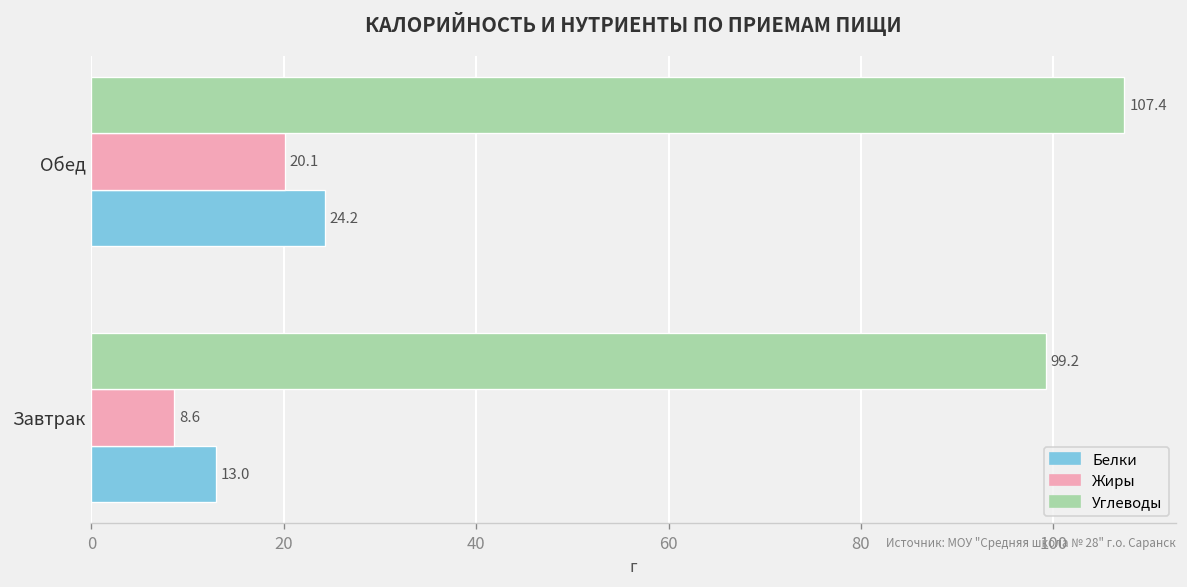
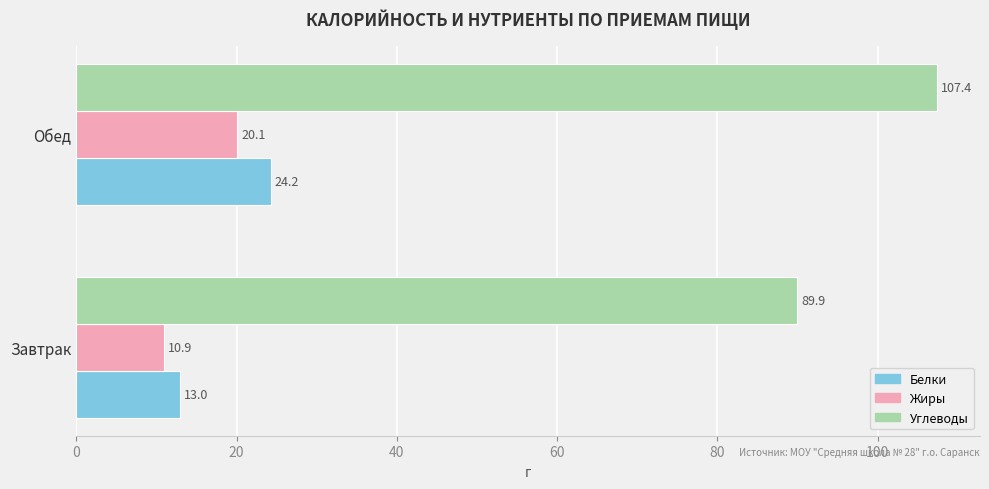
  {
    "Белки": {
      "Обед": 24.2,
      "Завтрак": 13.0
    },
    "Жиры": {
      "Обед": 20.1,
-     "Завтрак": 8.6
+     "Завтрак": 10.9
    },
    "Углеводы": {
      "Обед": 107.4,
-     "Завтрак": 99.2
+     "Завтрак": 89.9
    }
  }
